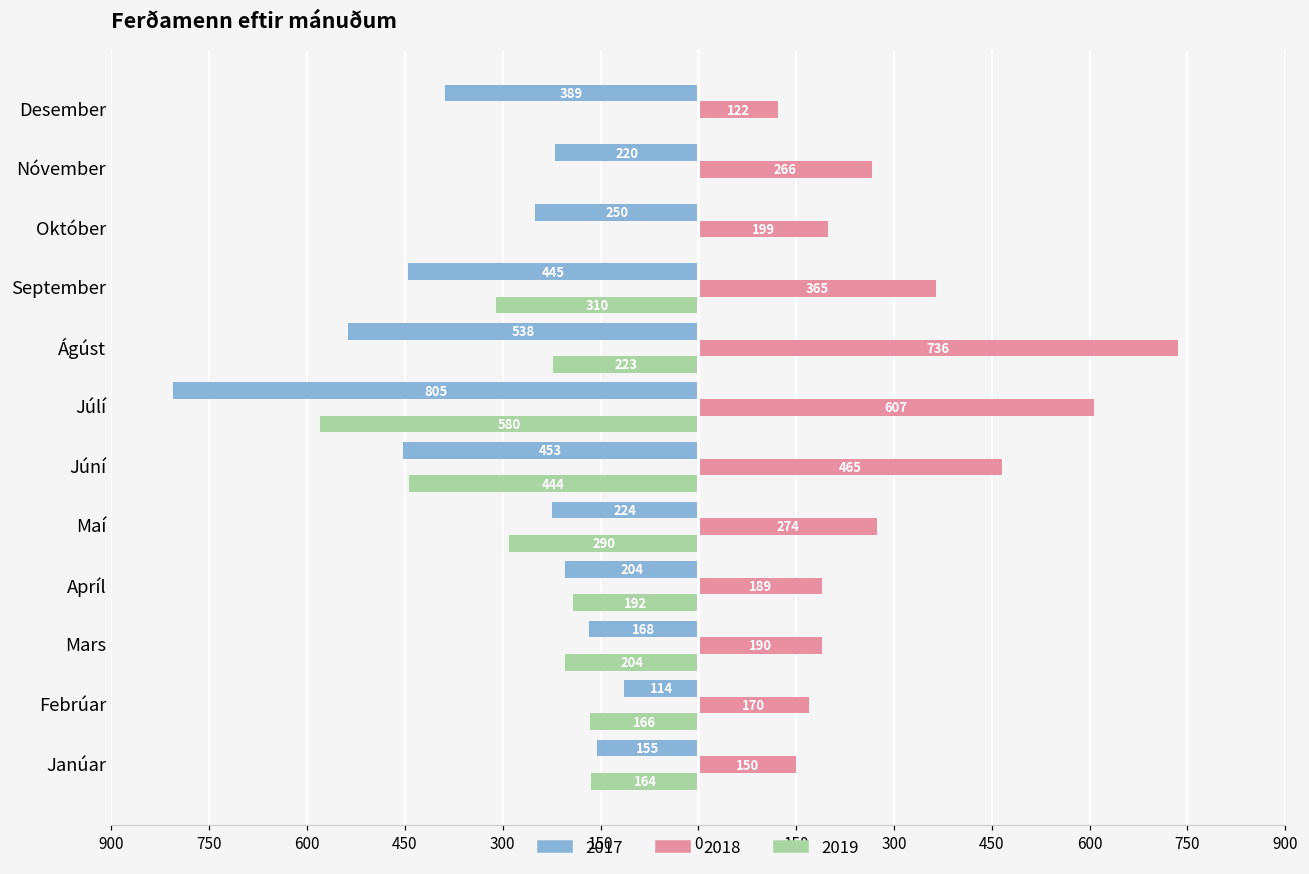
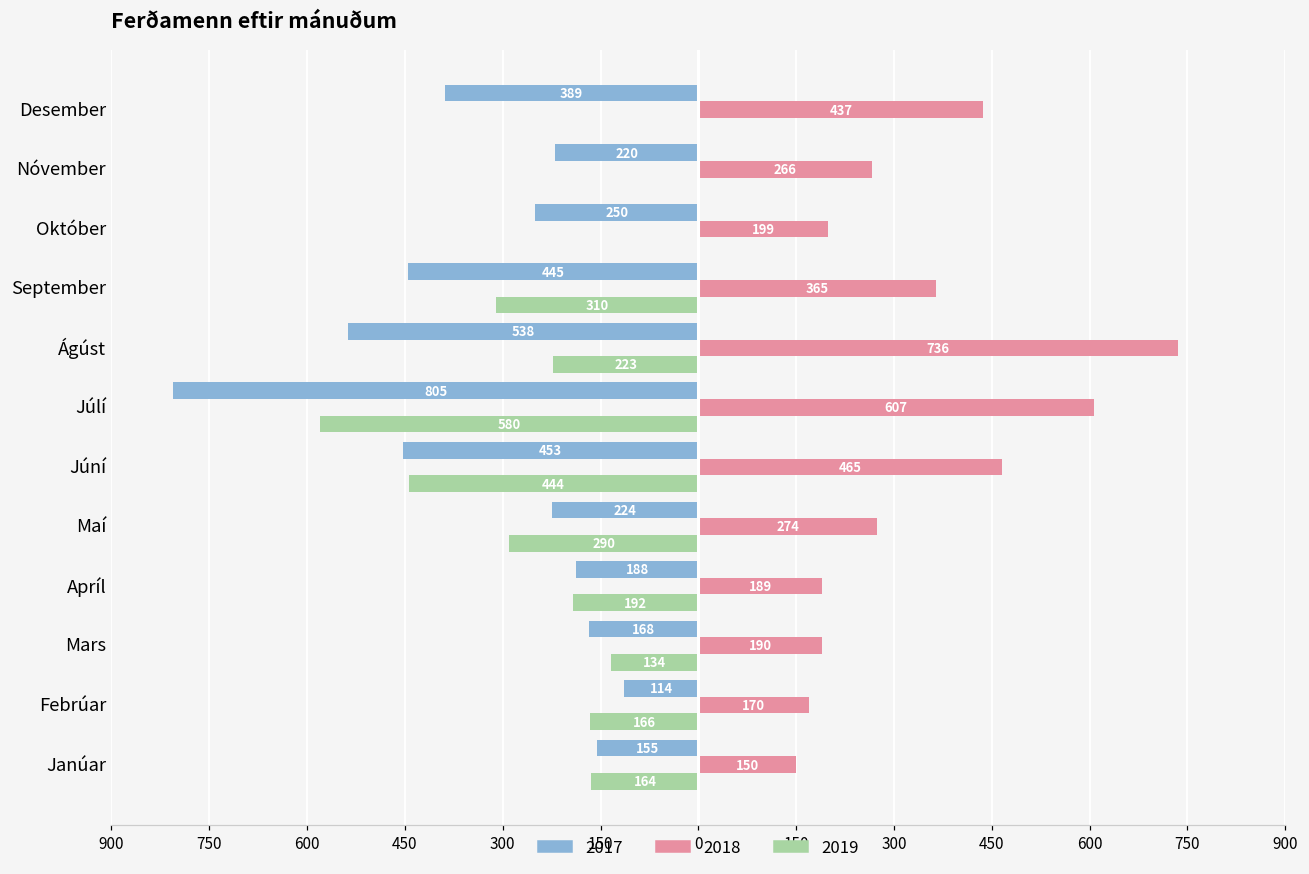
  {
    "2017": {
-     "Apríl": 204
+     "Apríl": 188
    },
    "2018": {
-     "Desember": 122,
+     "Desember": 437,
      "Nóvember": 266,
      "Október": 199,
      "September": 365,
      "Ágúst": 736,
      "Júlí": 607,
      "Júní": 465,
      "Maí": 274,
      "Apríl": 189,
      "Mars": 190,
      "Febrúar": 170,
      "Janúar": 150
    },
    "2019": {
-     "Mars": 204
+     "Mars": 134
    }
  }
